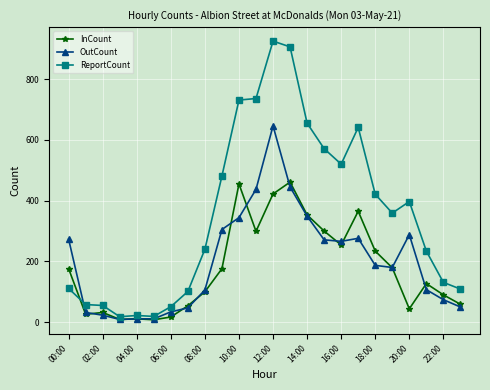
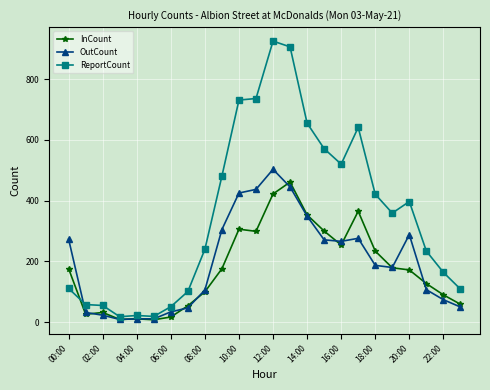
  {
    "InCount": {
      "00:00": 180,
      "02:00": 30,
      "06:00": 20,
-     "10:00": 460,
+     "10:00": 310,
      "12:00": 420,
      "16:00": 250,
      "18:00": 230,
-     "20:00": 40,
+     "20:00": 170,
      "22:00": 90
    },
    "OutCount": {
      "00:00": 270,
      "02:00": 20,
      "06:00": 30,
-     "10:00": 340,
-     "12:00": 650,
+     "10:00": 430,
+     "12:00": 500,
      "16:00": 270,
      "18:00": 190,
      "20:00": 290,
      "22:00": 70
    },
    "ReportCount": {
      "00:00": 110,
      "02:00": 60,
      "04:00": 20,
      "06:00": 50,
      "08:00": 240,
      "10:00": 730,
      "12:00": 930,
      "14:00": 660,
      "16:00": 520,
      "18:00": 420,
      "20:00": 400,
-     "22:00": 130
+     "22:00": 160
    }
  }
